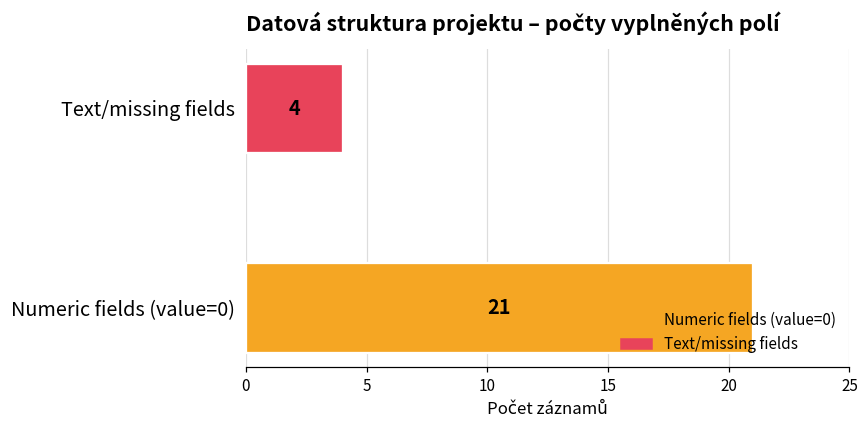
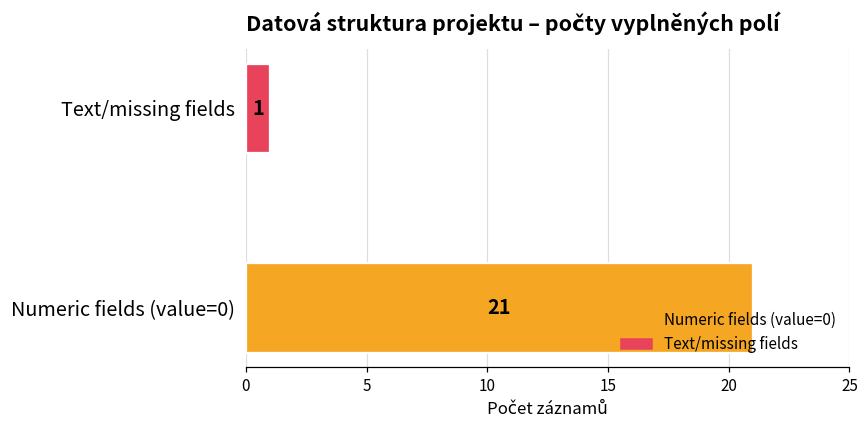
  {
-   "Text/missing fields": 4,
+   "Text/missing fields": 1,
    "Numeric fields (value=0)": 21
  }
